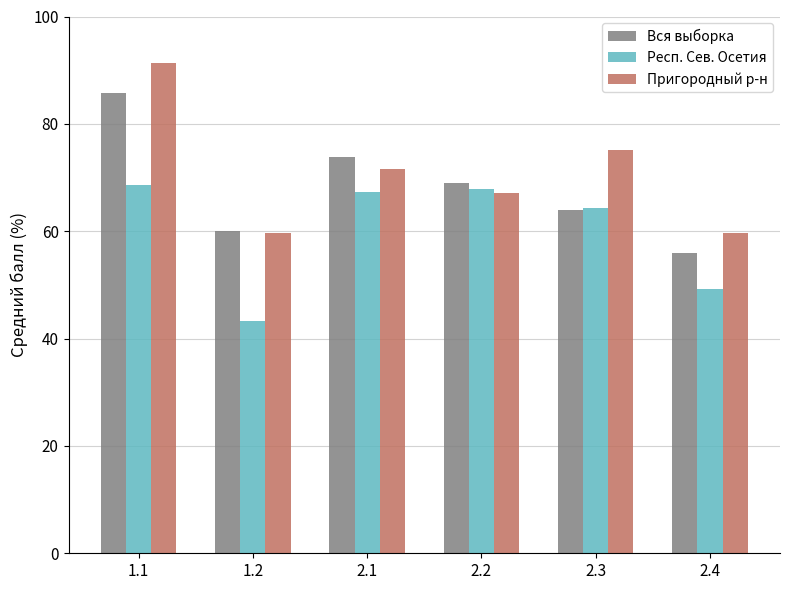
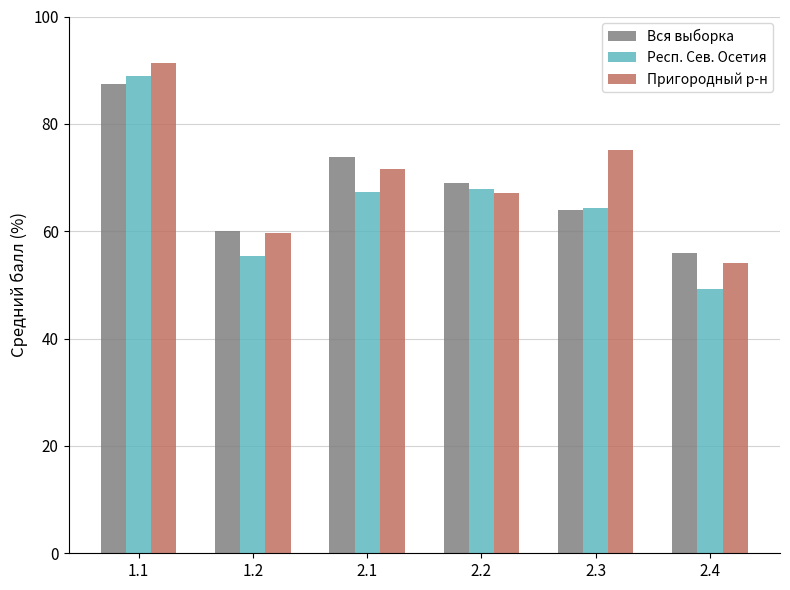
  {
    "Вся выборка": {
-     "1.1": 86,
+     "1.1": 87,
      "1.2": 60,
      "2.1": 74,
      "2.2": 69,
      "2.3": 64,
      "2.4": 56
    },
    "Респ. Сев. Осетия": {
-     "1.1": 69,
-     "1.2": 43,
+     "1.1": 89,
+     "1.2": 55,
      "2.1": 67,
      "2.2": 68,
      "2.3": 64,
      "2.4": 49
    },
    "Пригородный р-н": {
      "1.1": 91,
      "1.2": 60,
      "2.1": 72,
      "2.2": 67,
      "2.3": 75,
-     "2.4": 60
+     "2.4": 54
    }
  }
